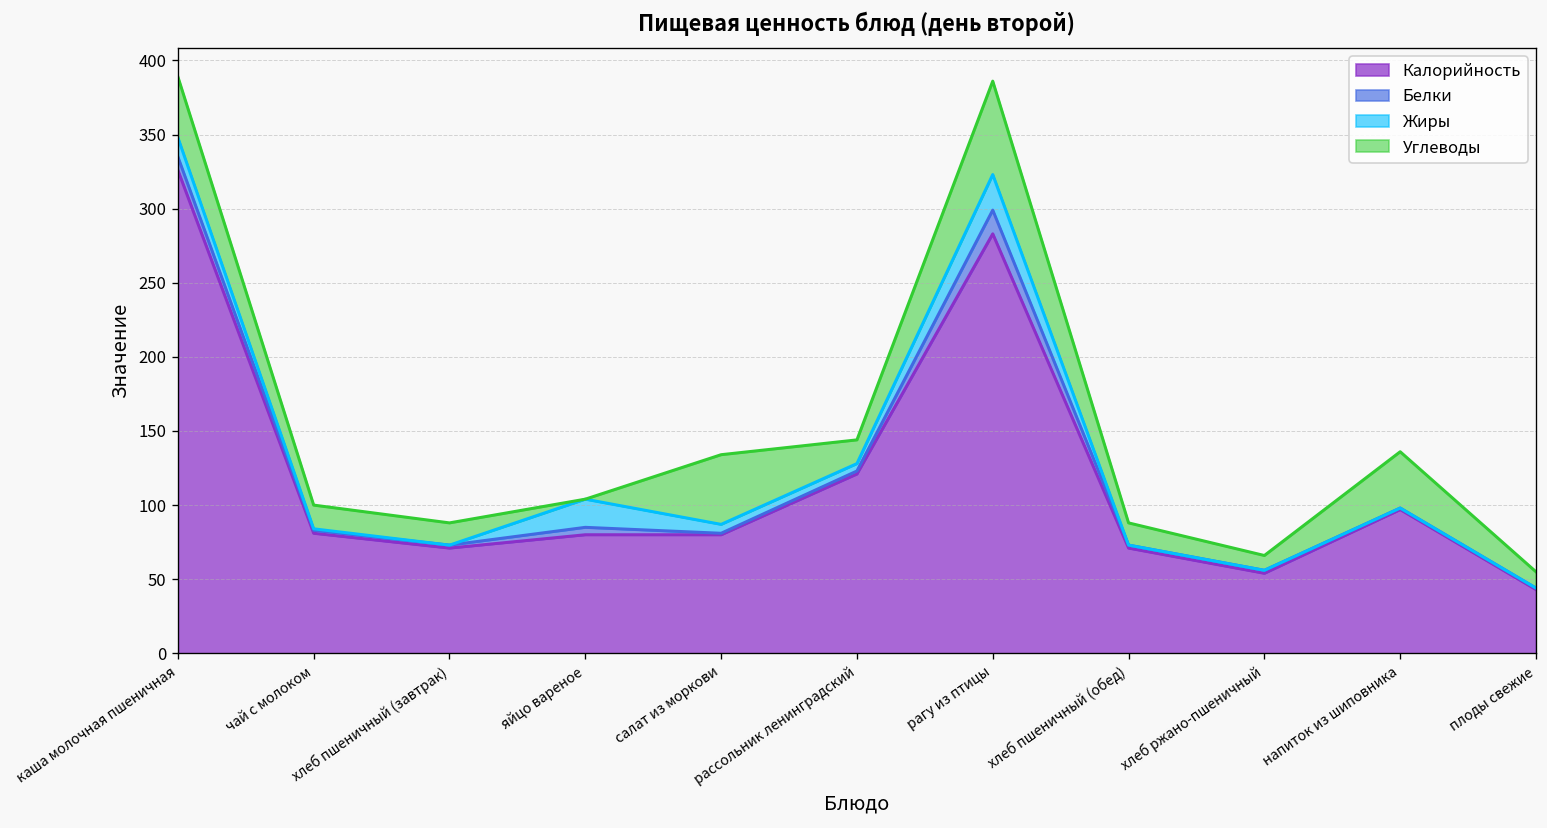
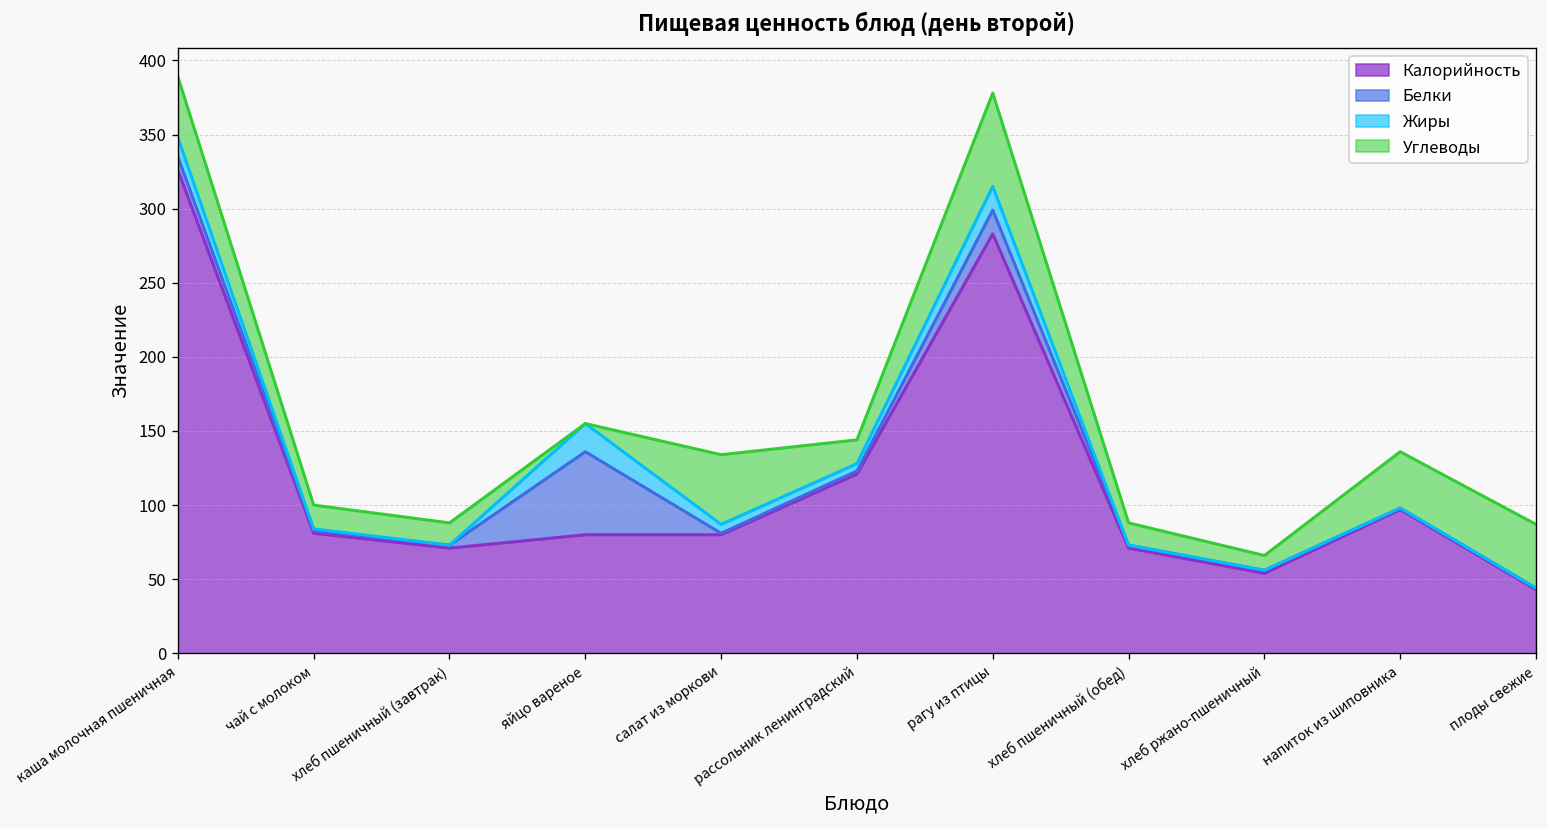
  {
    "Калорийность": {
      "каша молочная пшеничная": 326,
      "яйцо вареное": 80,
      "рагу из птицы": 283
    },
    "Белки": {
      "каша молочная пшеничная": 9,
-     "яйцо вареное": 5,
+     "яйцо вареное": 56,
      "рагу из птицы": 16
    },
    "Жиры": {
      "каша молочная пшеничная": 13,
      "салат из моркови": 6,
      "рассольник ленинградский": 5,
-     "рагу из птицы": 24
+     "рагу из птицы": 16
    },
    "Углеводы": {
      "каша молочная пшеничная": 41,
      "чай с молоком": 16,
      "хлеб пшеничный (завтрак)": 15,
      "салат из моркови": 47,
      "рассольник ленинградский": 16,
      "рагу из птицы": 63,
      "хлеб пшеничный (обед)": 15,
      "хлеб ржано-пшеничный": 10,
      "напиток из шиповника": 38,
-     "плоды свежие": 11
+     "плоды свежие": 43
    }
  }
